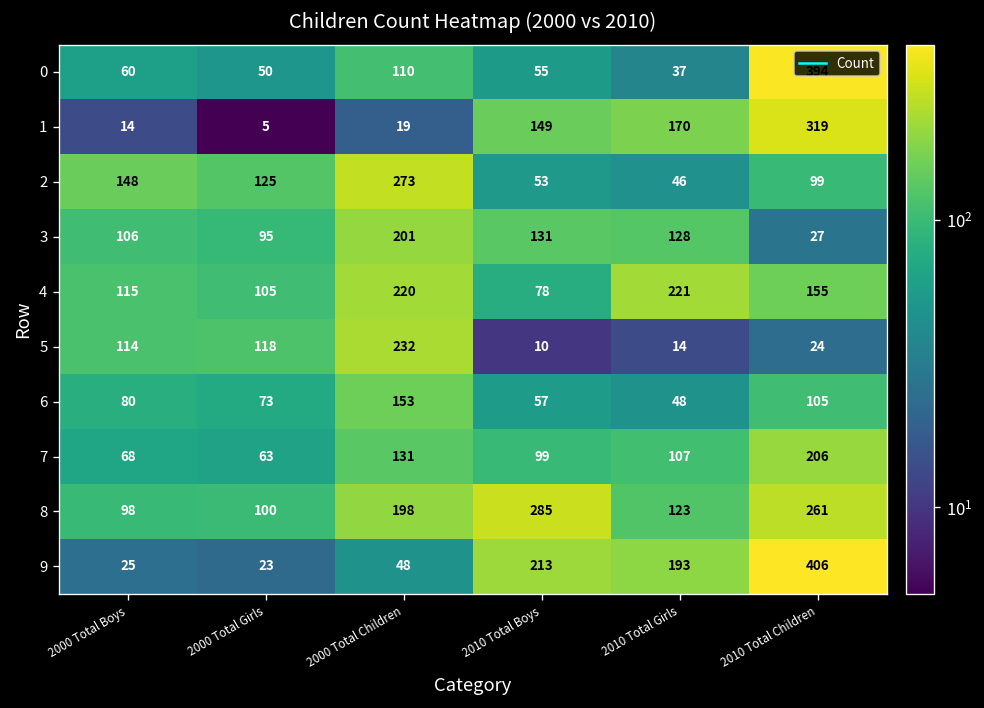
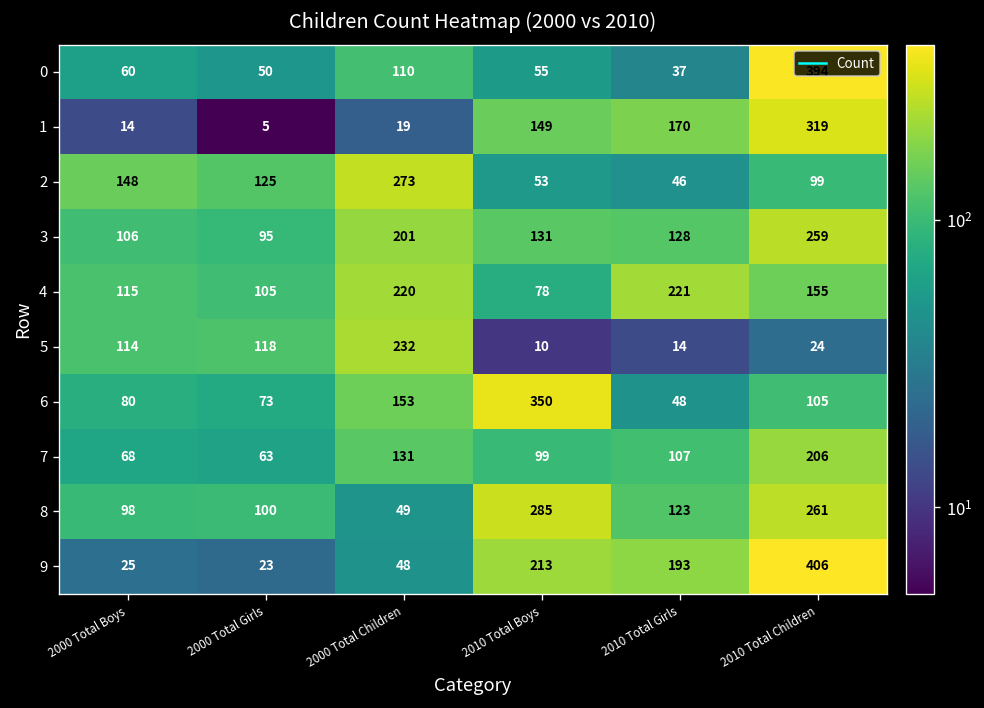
  {
    "0": {
      "2000 Total Boys": 60,
      "2000 Total Girls": 50,
      "2000 Total Children": 110,
      "2010 Total Boys": 55,
      "2010 Total Girls": 37
    },
    "1": {
      "2000 Total Boys": 14,
      "2000 Total Girls": 5,
      "2000 Total Children": 19,
      "2010 Total Boys": 149,
      "2010 Total Girls": 170,
      "2010 Total Children": 319
    },
    "2": {
      "2000 Total Boys": 148,
      "2000 Total Girls": 125,
      "2000 Total Children": 273,
      "2010 Total Boys": 53,
      "2010 Total Girls": 46,
      "2010 Total Children": 99
    },
    "3": {
      "2000 Total Boys": 106,
      "2000 Total Girls": 95,
      "2000 Total Children": 201,
      "2010 Total Boys": 131,
      "2010 Total Girls": 128,
-     "2010 Total Children": 27
+     "2010 Total Children": 259
    },
    "4": {
      "2000 Total Boys": 115,
      "2000 Total Girls": 105,
      "2000 Total Children": 220,
      "2010 Total Boys": 78,
      "2010 Total Girls": 221,
      "2010 Total Children": 155
    },
    "5": {
      "2000 Total Boys": 114,
      "2000 Total Girls": 118,
      "2000 Total Children": 232,
      "2010 Total Boys": 10,
      "2010 Total Girls": 14,
      "2010 Total Children": 24
    },
    "6": {
      "2000 Total Boys": 80,
      "2000 Total Girls": 73,
      "2000 Total Children": 153,
-     "2010 Total Boys": 57,
+     "2010 Total Boys": 350,
      "2010 Total Girls": 48,
      "2010 Total Children": 105
    },
    "7": {
      "2000 Total Boys": 68,
      "2000 Total Girls": 63,
      "2000 Total Children": 131,
      "2010 Total Boys": 99,
      "2010 Total Girls": 107,
      "2010 Total Children": 206
    },
    "8": {
      "2000 Total Boys": 98,
      "2000 Total Girls": 100,
-     "2000 Total Children": 198,
+     "2000 Total Children": 49,
      "2010 Total Boys": 285,
      "2010 Total Girls": 123,
      "2010 Total Children": 261
    },
    "9": {
      "2000 Total Boys": 25,
      "2000 Total Girls": 23,
      "2000 Total Children": 48,
      "2010 Total Boys": 213,
      "2010 Total Girls": 193,
      "2010 Total Children": 406
    }
  }
